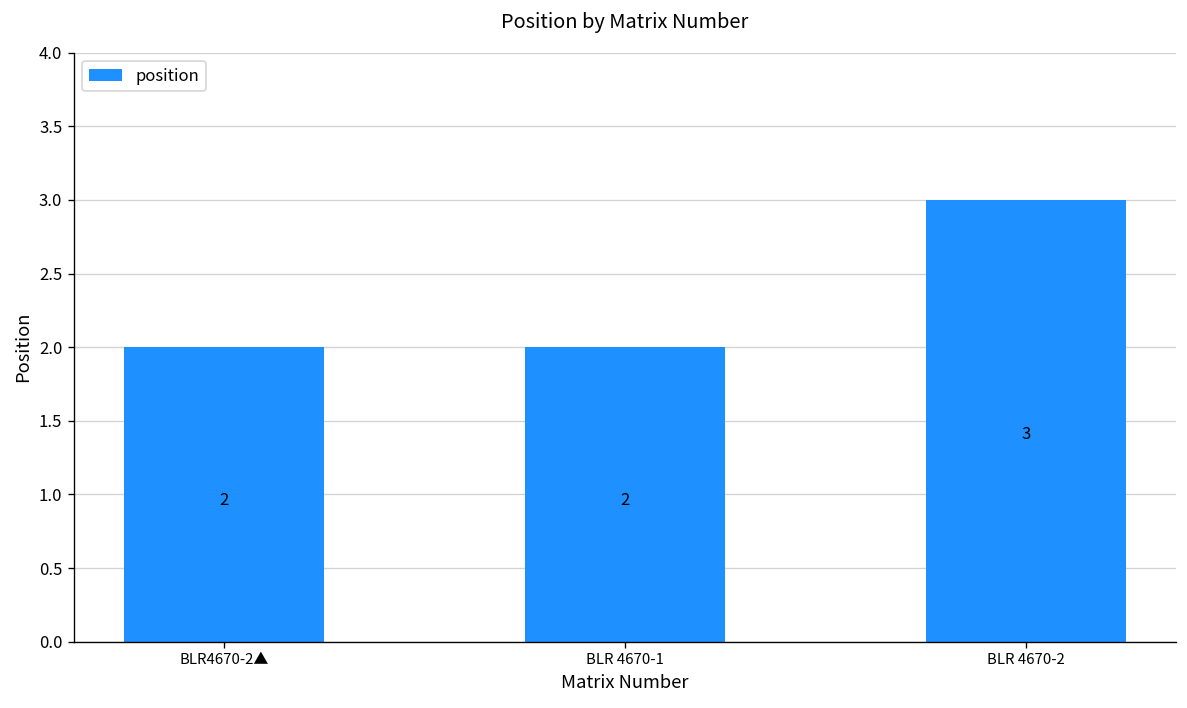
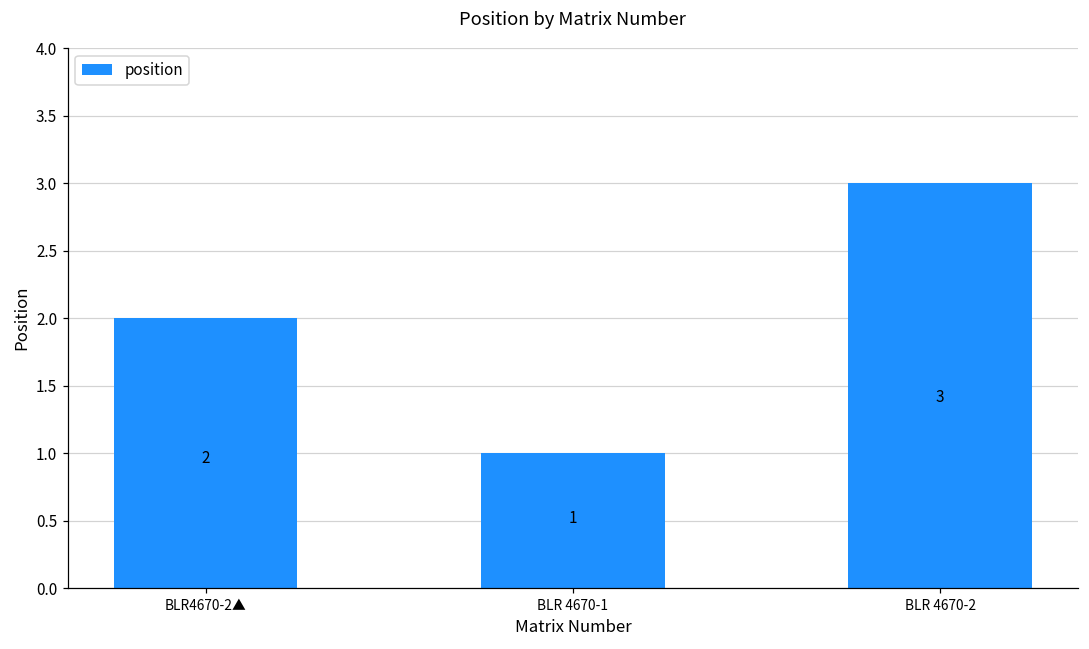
  {
    "BLR4670-2▲": 2,
-   "BLR 4670-1": 2,
+   "BLR 4670-1": 1,
    "BLR 4670-2": 3
  }
